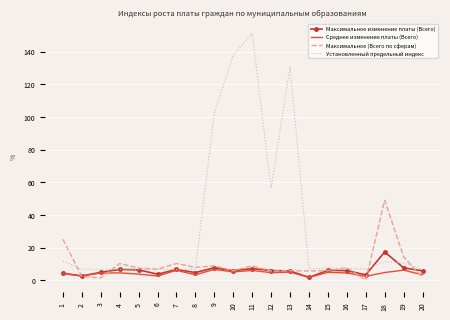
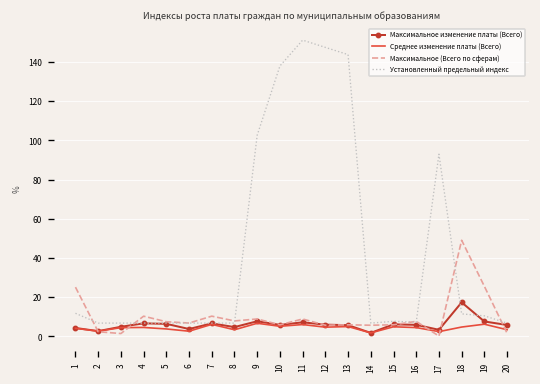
  {
    "Максимальное (Всего по сферам)": {
      "1": 25,
      "3": 1,
      "4": 10,
      "7": 10,
      "11": 9,
      "17": 0,
      "18": 49,
-     "19": 14,
+     "19": 26,
      "20": 2
    },
    "Установленный предельный индекс": {
      "1": 12,
      "2": 7,
      "3": 7,
      "9": 103,
      "10": 138,
      "11": 151,
-     "12": 56,
-     "13": 131,
+     "12": 148,
+     "13": 144,
      "15": 8,
-     "17": 7,
+     "17": 93,
      "18": 12,
      "19": 11
    }
  }
